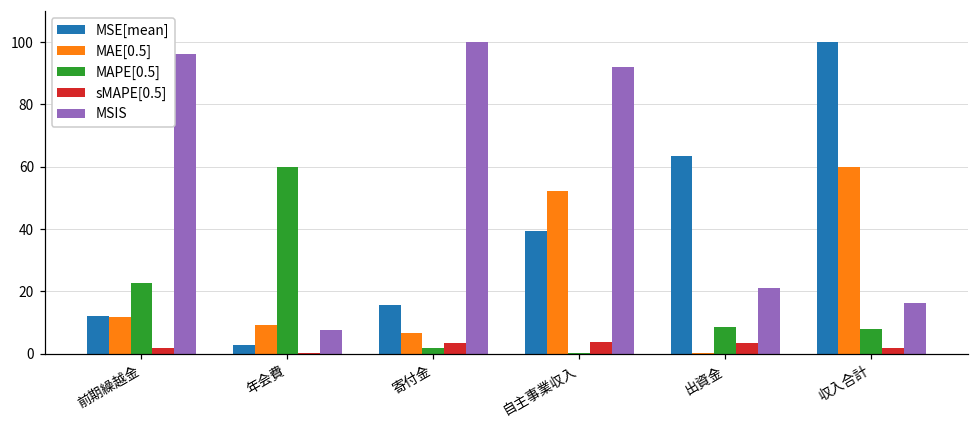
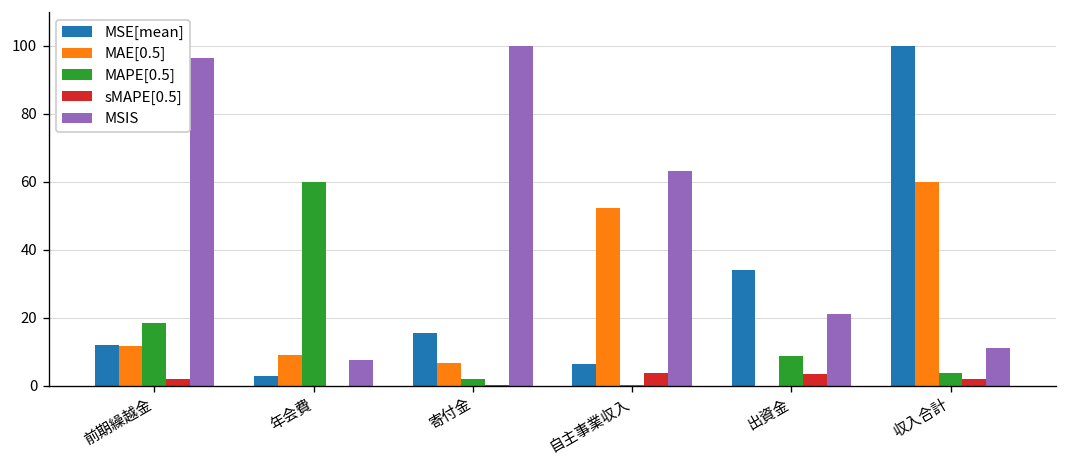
  {
    "MSE[mean]": {
      "前期繰越金": 12,
      "年会費": 3,
      "寄付金": 16,
-     "自主事業収入": 39,
-     "出資金": 63,
+     "自主事業収入": 6,
+     "出資金": 34,
      "収入合計": 100
    },
    "MAE[0.5]": {
      "前期繰越金": 12,
      "年会費": 9,
      "寄付金": 7,
      "自主事業収入": 52,
      "収入合計": 60
    },
    "MAPE[0.5]": {
-     "前期繰越金": 23,
+     "前期繰越金": 19,
      "年会費": 60,
      "寄付金": 2,
      "出資金": 9,
-     "収入合計": 8
+     "収入合計": 4
    },
    "sMAPE[0.5]": {
      "前期繰越金": 2,
-     "寄付金": 3,
+     "寄付金": 0,
      "自主事業収入": 4,
      "出資金": 3,
      "収入合計": 2
    },
    "MSIS": {
      "前期繰越金": 96,
      "年会費": 8,
      "寄付金": 100,
-     "自主事業収入": 92,
+     "自主事業収入": 63,
      "出資金": 21,
-     "収入合計": 16
+     "収入合計": 11
    }
  }
